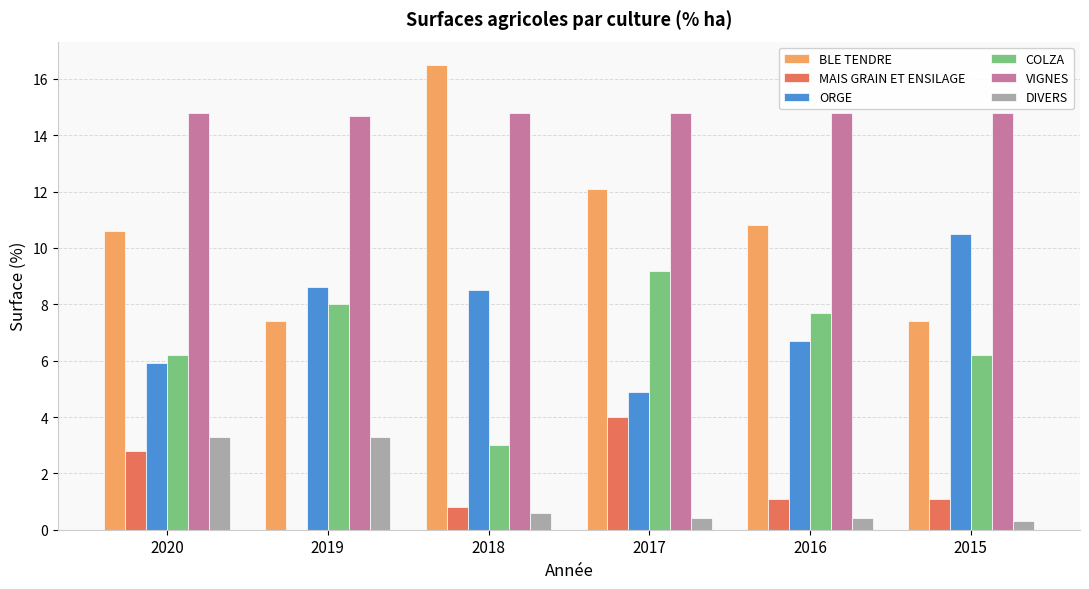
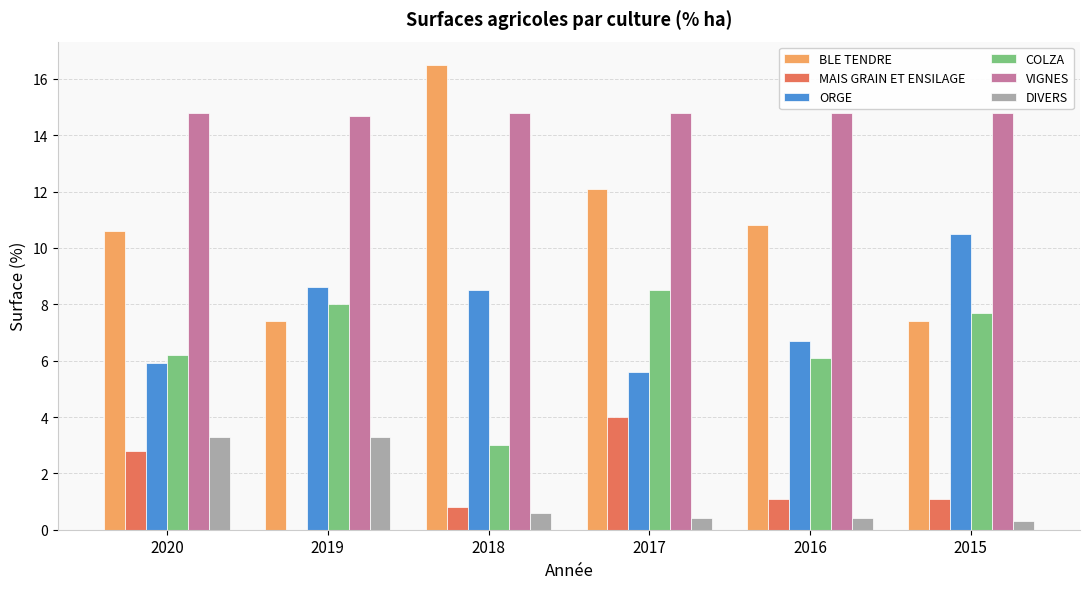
  {
    "ORGE": {
      "2020": 5.9,
      "2019": 8.6,
      "2018": 8.5,
-     "2017": 4.9,
+     "2017": 5.6,
      "2016": 6.7,
      "2015": 10.5
    },
    "COLZA": {
      "2020": 6.2,
      "2019": 8.0,
      "2018": 3.0,
-     "2017": 9.2,
-     "2016": 7.7,
-     "2015": 6.2
+     "2017": 8.5,
+     "2016": 6.1,
+     "2015": 7.7
    }
  }
